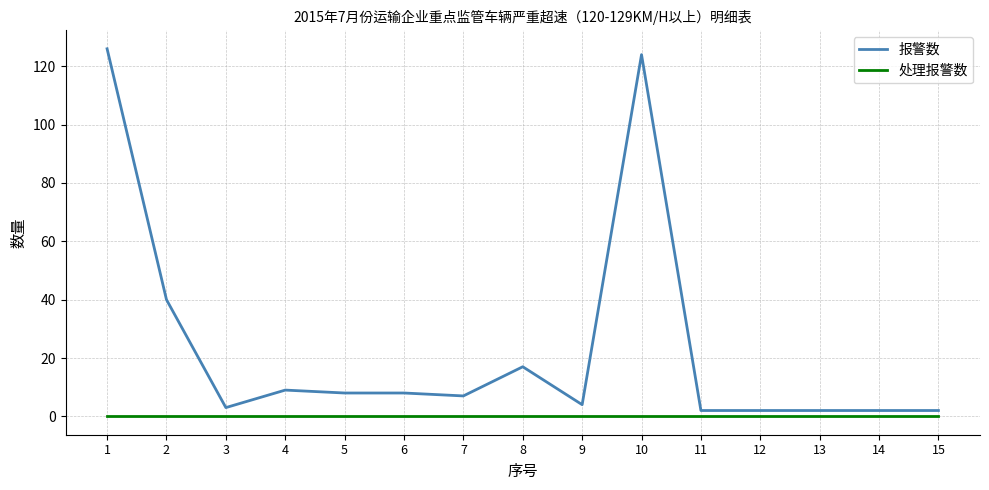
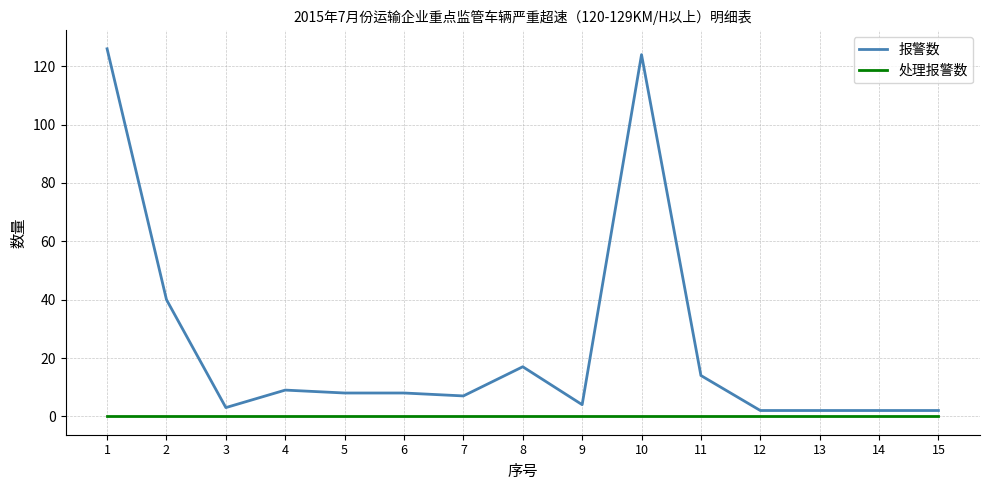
  {
    "报警数": {
      "1": 126,
      "2": 40,
      "3": 3,
      "4": 9,
      "5": 8,
      "6": 8,
      "7": 7,
      "8": 17,
      "9": 4,
      "10": 124,
-     "11": 2,
+     "11": 14,
      "12": 2,
      "13": 2,
      "14": 2,
      "15": 2
    },
    "处理报警数": {
      "1": 0,
      "2": 0,
      "3": 0,
      "4": 0,
      "5": 0,
      "6": 0,
      "7": 0,
      "8": 0,
      "9": 0,
      "10": 0,
      "11": 0,
      "12": 0,
      "13": 0,
      "14": 0,
      "15": 0
    }
  }
